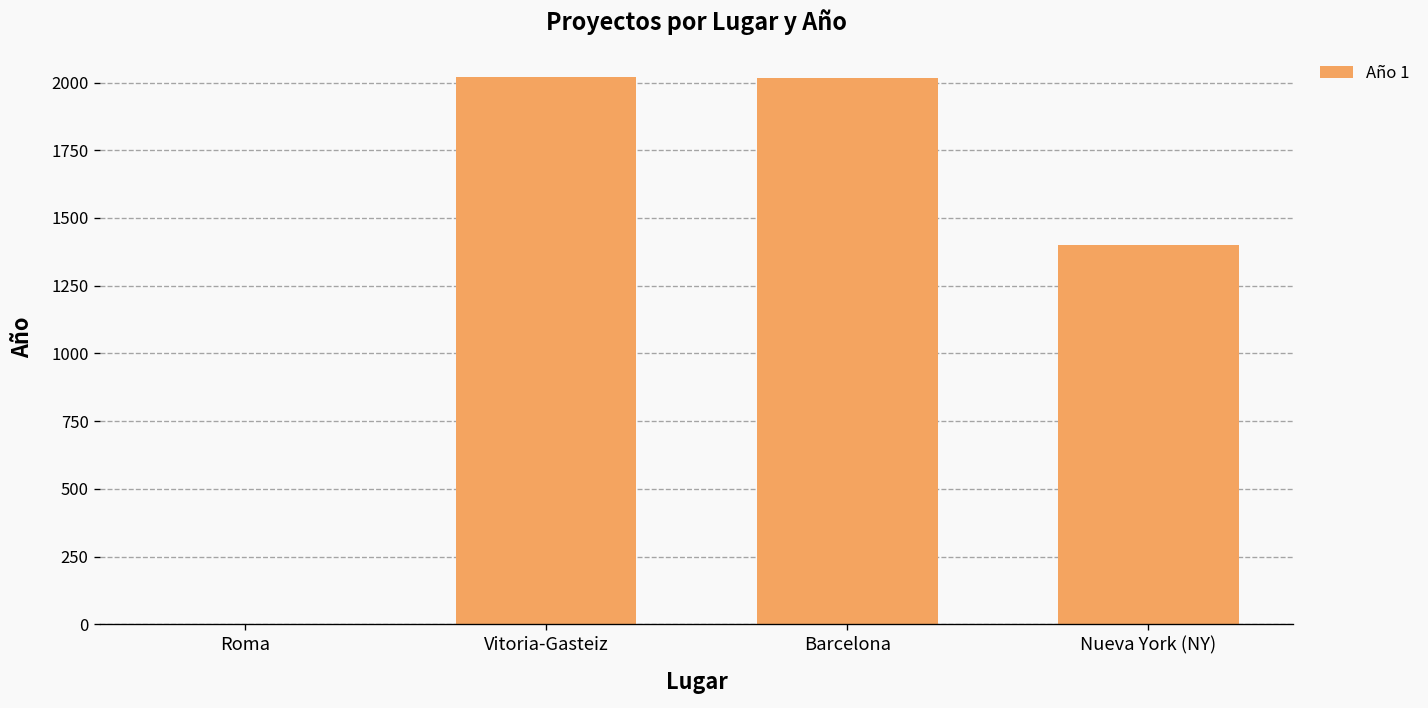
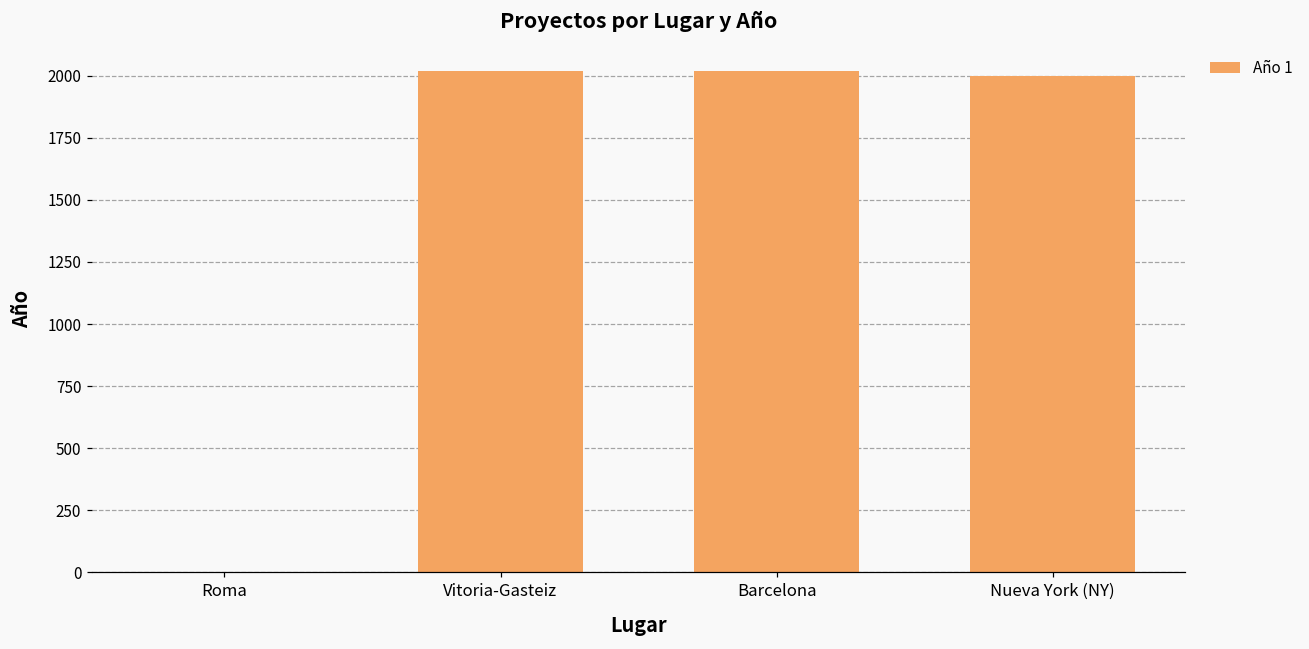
  {
    "Roma": 0,
    "Vitoria-Gasteiz": 2020,
    "Barcelona": 2020,
-   "Nueva York (NY)": 1400
+   "Nueva York (NY)": 2000
  }
